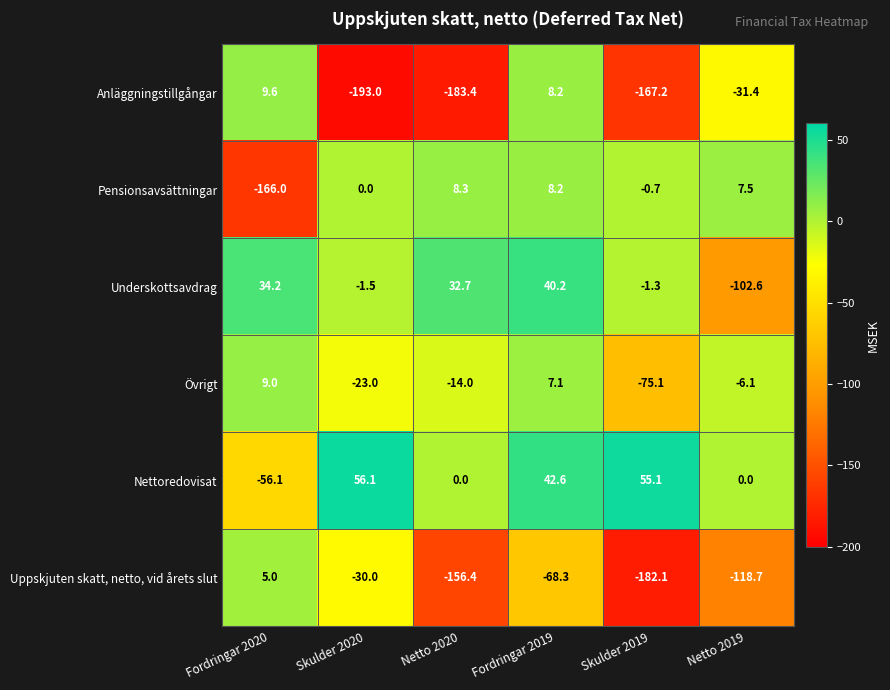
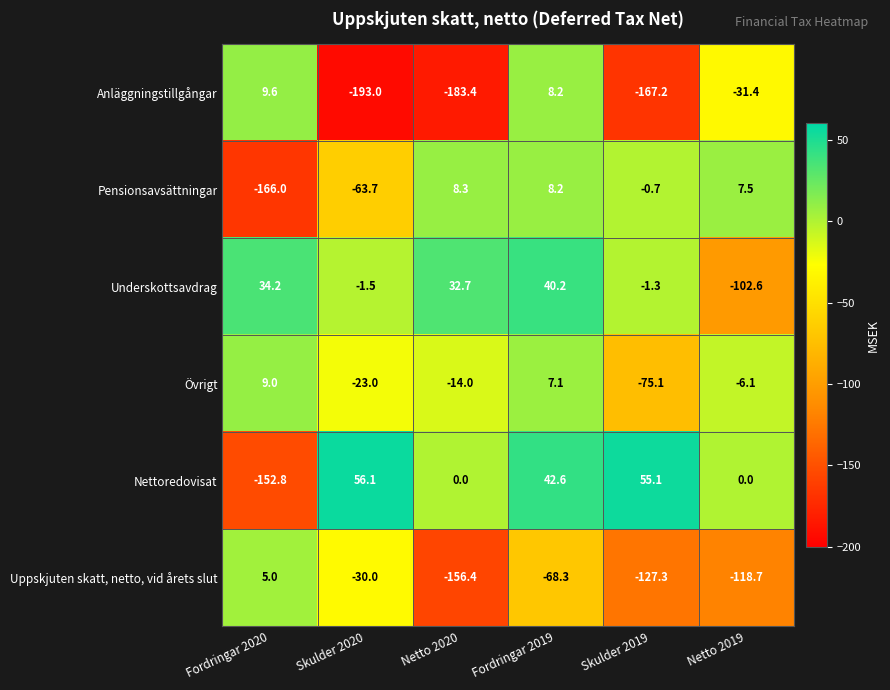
  {
    "Anläggningstillgångar": {
      "Fordringar 2020": 9.6,
      "Skulder 2020": -193.0,
      "Netto 2020": -183.4,
      "Fordringar 2019": 8.2,
      "Skulder 2019": -167.2,
      "Netto 2019": -31.4
    },
    "Pensionsavsättningar": {
      "Fordringar 2020": -166.0,
-     "Skulder 2020": 0.0,
+     "Skulder 2020": -63.7,
      "Netto 2020": 8.3,
      "Fordringar 2019": 8.2,
      "Skulder 2019": -0.7,
      "Netto 2019": 7.5
    },
    "Underskottsavdrag": {
      "Fordringar 2020": 34.2,
      "Skulder 2020": -1.5,
      "Netto 2020": 32.7,
      "Fordringar 2019": 40.2,
      "Skulder 2019": -1.3,
      "Netto 2019": -102.6
    },
    "Övrigt": {
      "Fordringar 2020": 9.0,
      "Skulder 2020": -23.0,
      "Netto 2020": -14.0,
      "Fordringar 2019": 7.1,
      "Skulder 2019": -75.1,
      "Netto 2019": -6.1
    },
    "Nettoredovisat": {
-     "Fordringar 2020": -56.1,
+     "Fordringar 2020": -152.8,
      "Skulder 2020": 56.1,
      "Netto 2020": 0.0,
      "Fordringar 2019": 42.6,
      "Skulder 2019": 55.1,
      "Netto 2019": 0.0
    },
    "Uppskjuten skatt, netto, vid årets slut": {
      "Fordringar 2020": 5.0,
      "Skulder 2020": -30.0,
      "Netto 2020": -156.4,
      "Fordringar 2019": -68.3,
-     "Skulder 2019": -182.1,
+     "Skulder 2019": -127.3,
      "Netto 2019": -118.7
    }
  }
